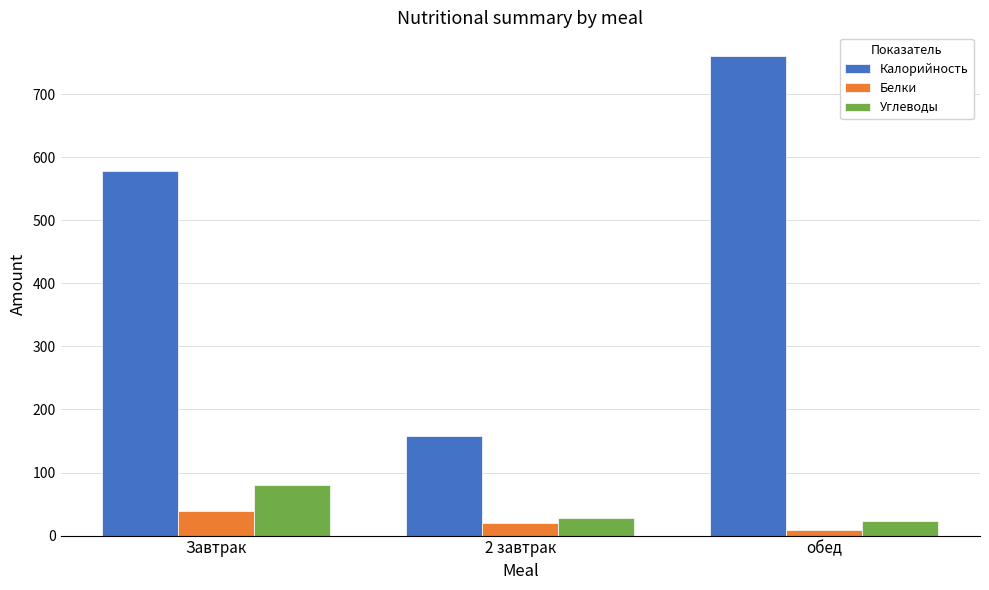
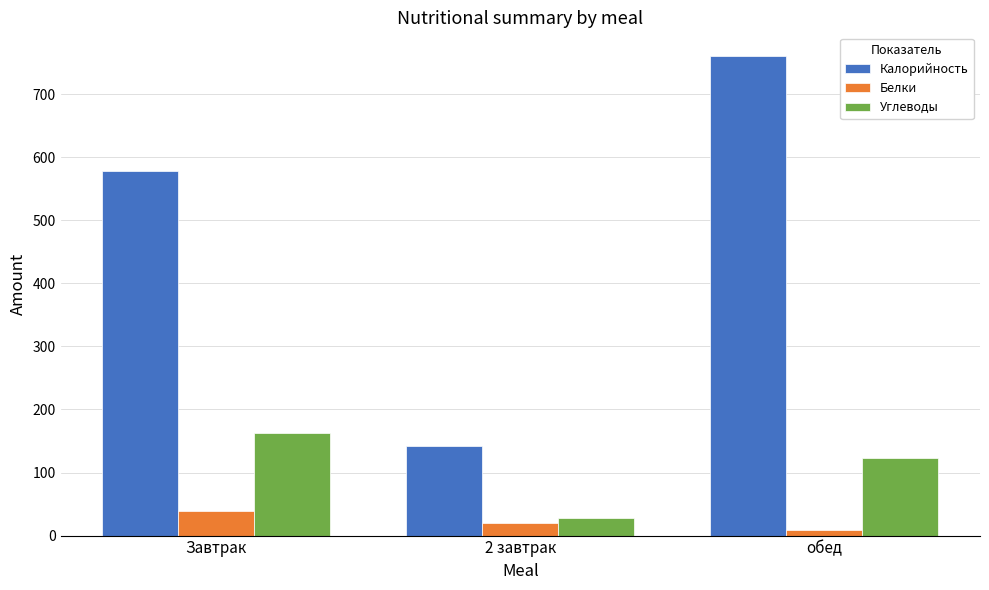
  {
    "Калорийность": {
      "Завтрак": 580,
-     "2 завтрак": 160,
+     "2 завтрак": 140,
      "обед": 760
    },
    "Белки": {
      "Завтрак": 40,
      "2 завтрак": 20,
      "обед": 10
    },
    "Углеводы": {
-     "Завтрак": 80,
+     "Завтрак": 160,
      "2 завтрак": 30,
-     "обед": 20
+     "обед": 120
    }
  }
